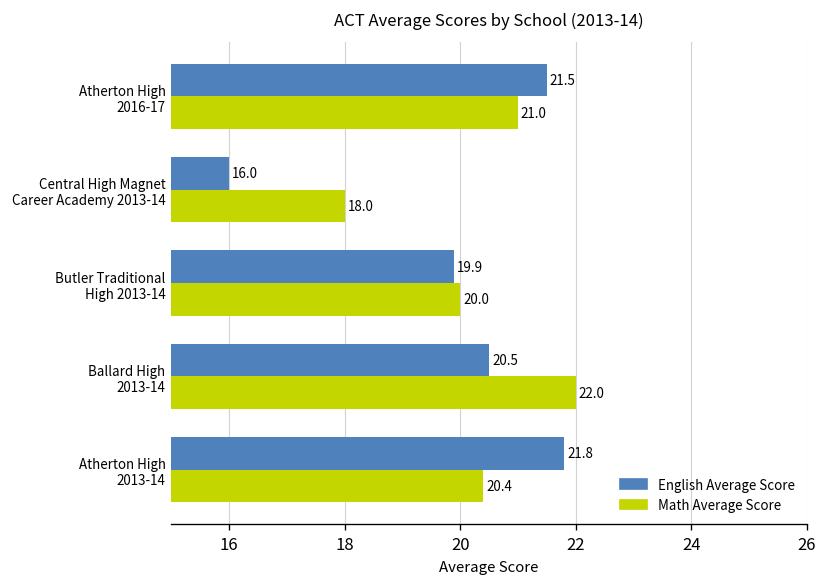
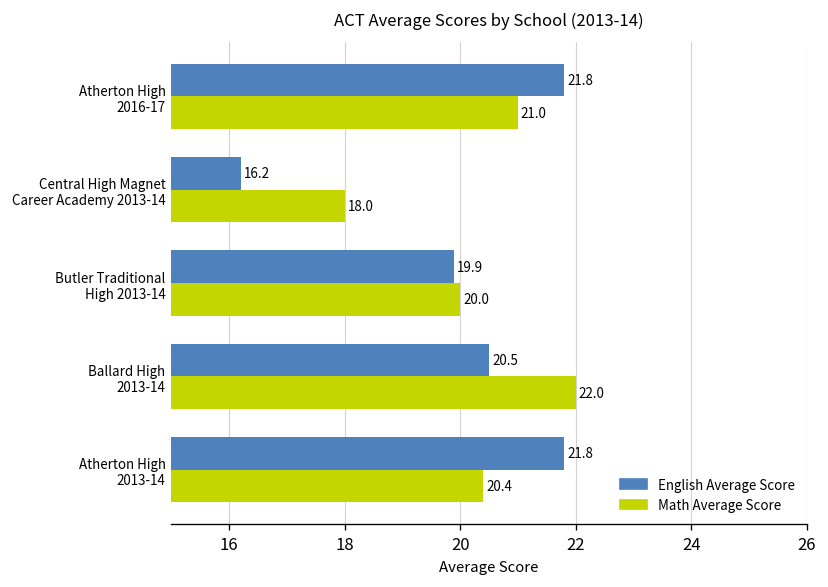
  {
    "English Average Score": {
-     "Atherton High 2016-17": 21.5,
-     "Central High Magnet Career Academy 2013-14": 16.0,
+     "Atherton High 2016-17": 21.8,
+     "Central High Magnet Career Academy 2013-14": 16.2,
      "Butler Traditional High 2013-14": 19.9,
      "Ballard High 2013-14": 20.5,
      "Atherton High 2013-14": 21.8
    },
    "Math Average Score": {
      "Atherton High 2016-17": 21.0,
      "Central High Magnet Career Academy 2013-14": 18.0,
      "Butler Traditional High 2013-14": 20.0,
      "Ballard High 2013-14": 22.0,
      "Atherton High 2013-14": 20.4
    }
  }
